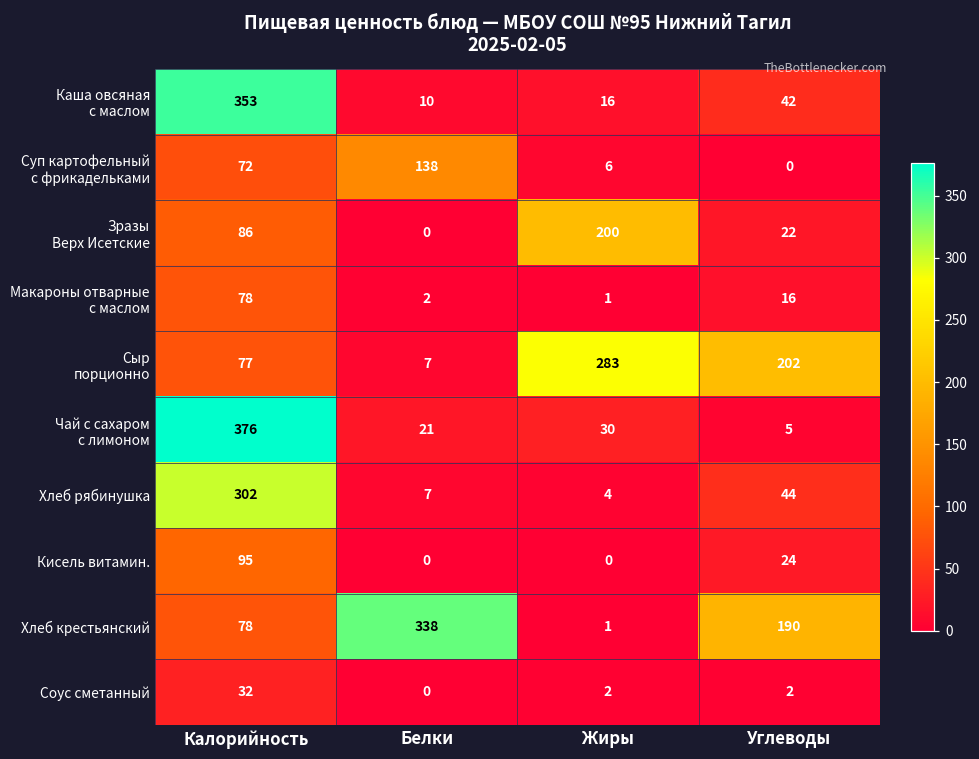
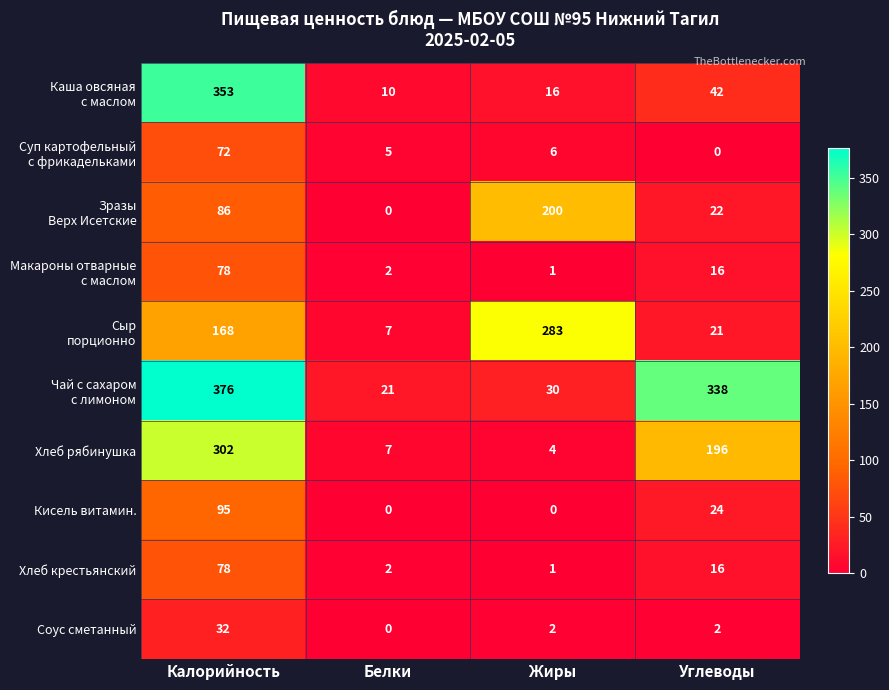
  {
    "Каша овсяная с маслом": {
      "Калорийность": 353,
      "Белки": 10,
      "Жиры": 16,
      "Углеводы": 42
    },
    "Суп картофельный с фрикадельками": {
      "Калорийность": 72,
-     "Белки": 138,
+     "Белки": 5,
      "Жиры": 6,
      "Углеводы": 0
    },
    "Зразы Верх Исетские": {
      "Калорийность": 86,
      "Белки": 0,
      "Жиры": 200,
      "Углеводы": 22
    },
    "Макароны отварные с маслом": {
      "Калорийность": 78,
      "Белки": 2,
      "Жиры": 1,
      "Углеводы": 16
    },
    "Сыр порционно": {
-     "Калорийность": 77,
+     "Калорийность": 168,
      "Белки": 7,
      "Жиры": 283,
-     "Углеводы": 202
+     "Углеводы": 21
    },
    "Чай с сахаром с лимоном": {
      "Калорийность": 376,
      "Белки": 21,
      "Жиры": 30,
-     "Углеводы": 5
+     "Углеводы": 338
    },
    "Хлеб рябинушка": {
      "Калорийность": 302,
      "Белки": 7,
      "Жиры": 4,
-     "Углеводы": 44
+     "Углеводы": 196
    },
    "Кисель витамин.": {
      "Калорийность": 95,
      "Белки": 0,
      "Жиры": 0,
      "Углеводы": 24
    },
    "Хлеб крестьянский": {
      "Калорийность": 78,
-     "Белки": 338,
+     "Белки": 2,
      "Жиры": 1,
-     "Углеводы": 190
+     "Углеводы": 16
    },
    "Соус сметанный": {
      "Калорийность": 32,
      "Белки": 0,
      "Жиры": 2,
      "Углеводы": 2
    }
  }
